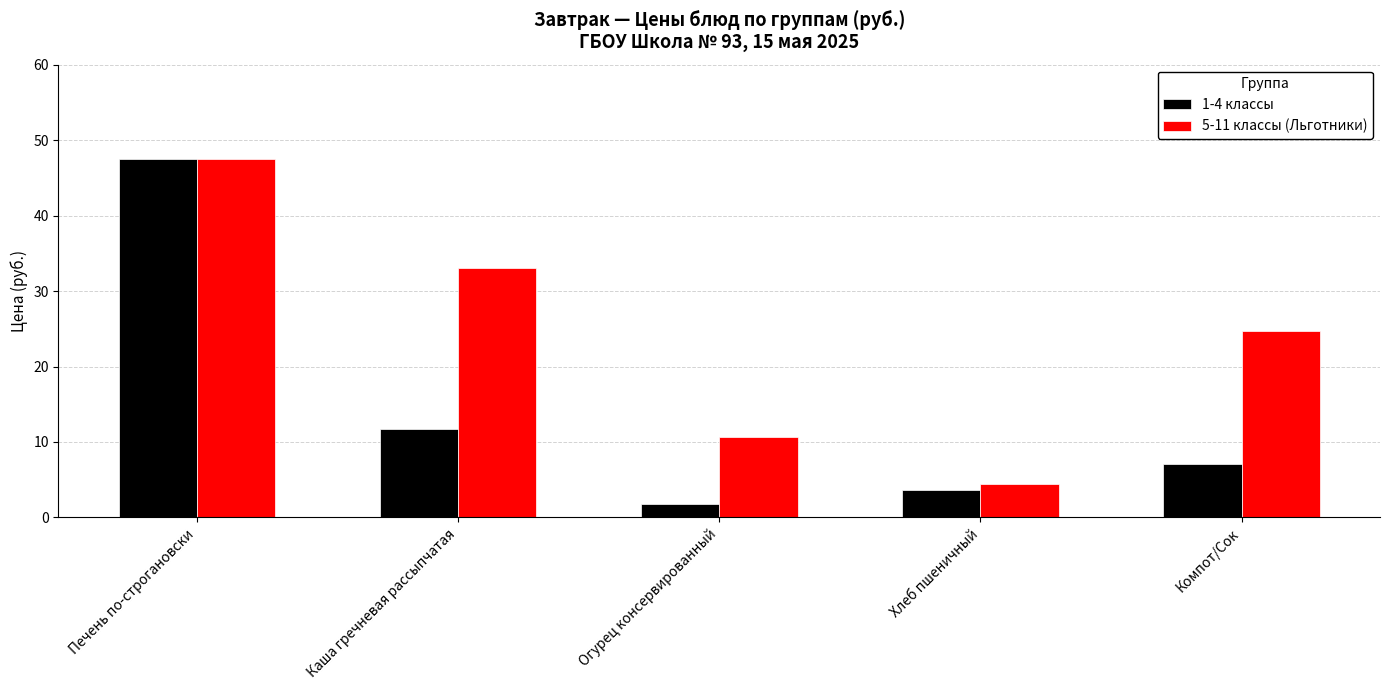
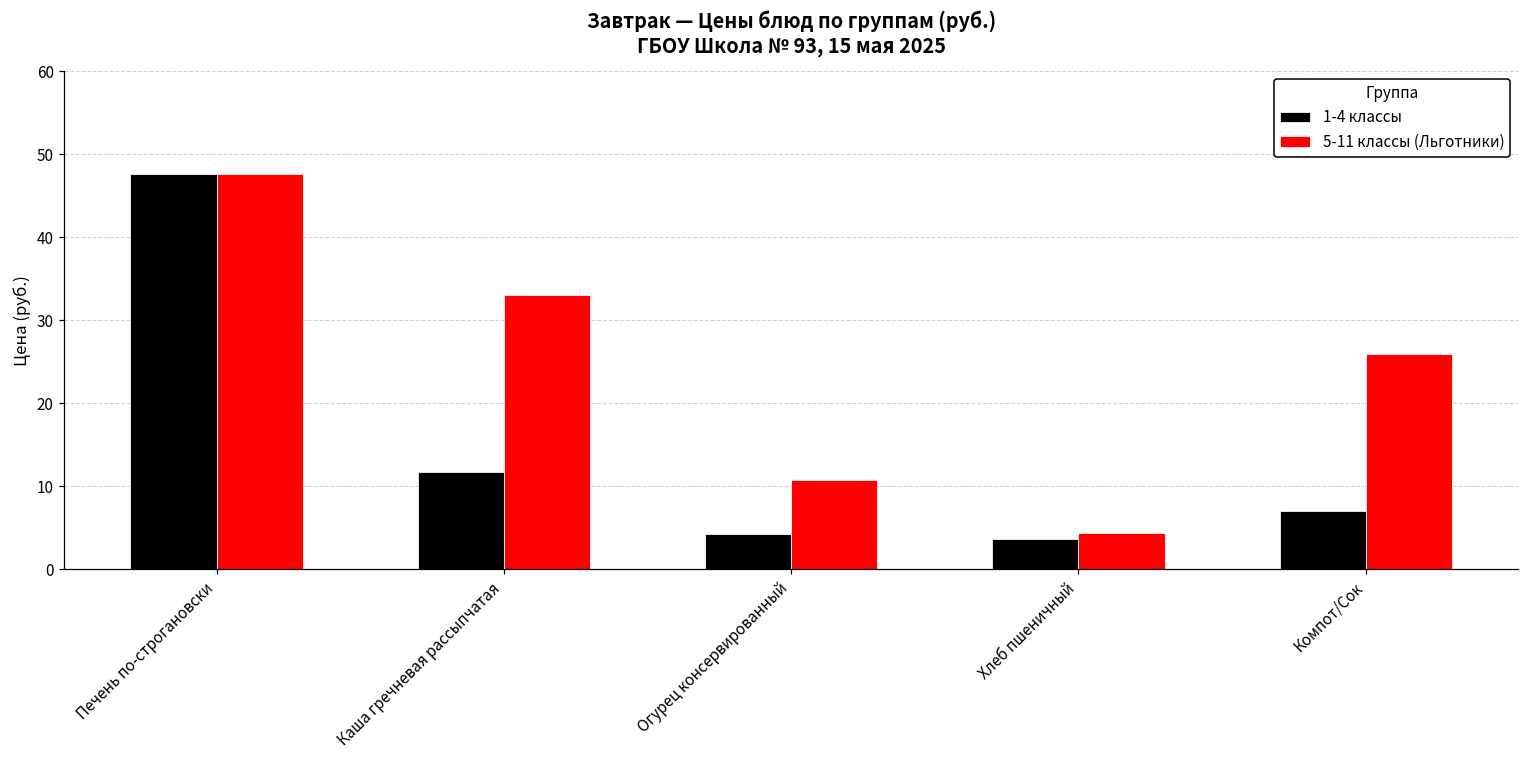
  {
    "1-4 классы": {
      "Печень по-строгановски": 48,
      "Каша гречневая рассыпчатая": 12,
-     "Огурец консервированный": 2,
+     "Огурец консервированный": 4,
      "Хлеб пшеничный": 4,
      "Компот/Сок": 7
    },
    "5-11 классы (Льготники)": {
      "Печень по-строгановски": 48,
      "Каша гречневая рассыпчатая": 33,
      "Огурец консервированный": 11,
      "Хлеб пшеничный": 4,
-     "Компот/Сок": 25
+     "Компот/Сок": 26
    }
  }
